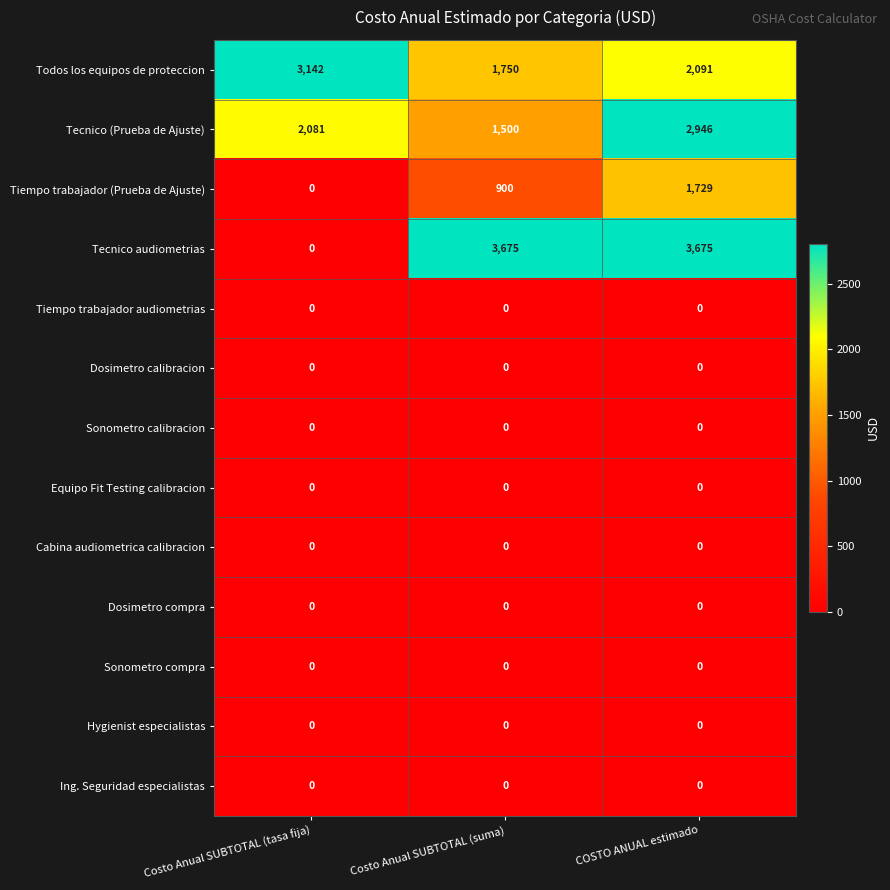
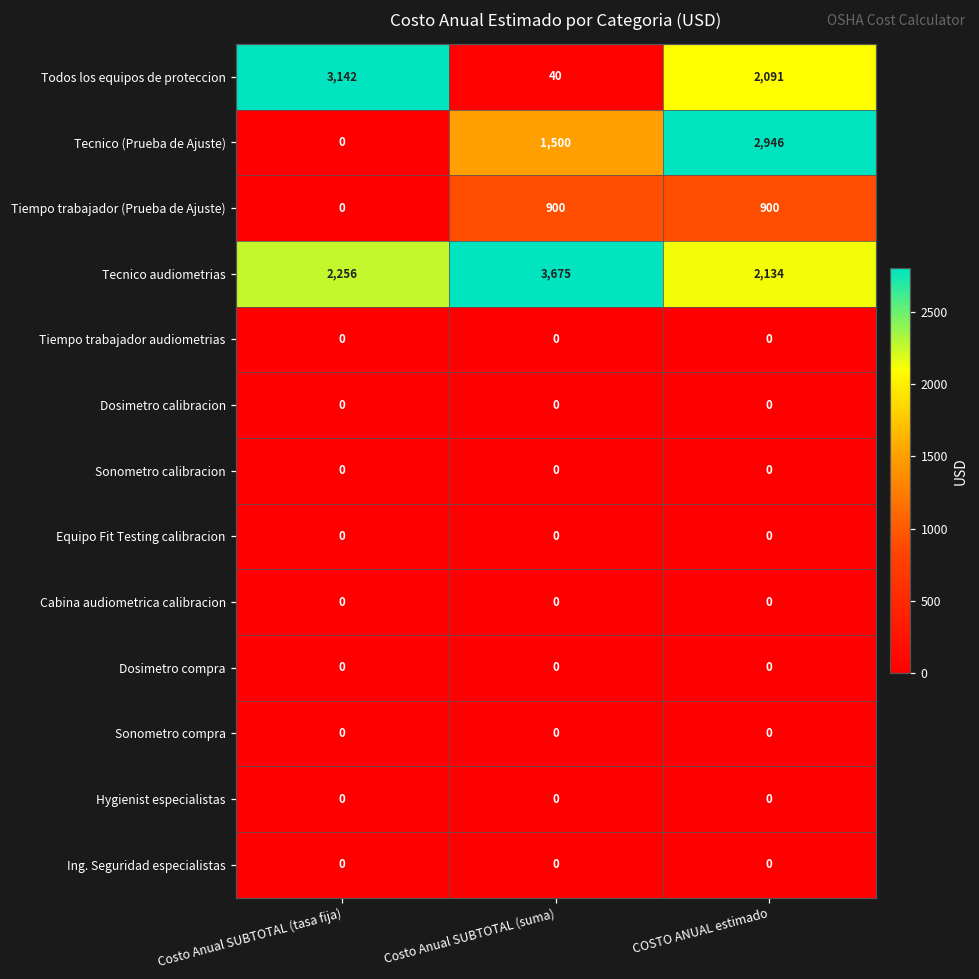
  {
    "Todos los equipos de proteccion": {
      "Costo Anual SUBTOTAL (tasa fija)": "3,142",
-     "Costo Anual SUBTOTAL (suma)": "1,750",
+     "Costo Anual SUBTOTAL (suma)": "40",
      "COSTO ANUAL estimado": "2,091"
    },
    "Tecnico (Prueba de Ajuste)": {
-     "Costo Anual SUBTOTAL (tasa fija)": "2,081",
+     "Costo Anual SUBTOTAL (tasa fija)": "0",
      "Costo Anual SUBTOTAL (suma)": "1,500",
      "COSTO ANUAL estimado": "2,946"
    },
    "Tiempo trabajador (Prueba de Ajuste)": {
      "Costo Anual SUBTOTAL (tasa fija)": "0",
      "Costo Anual SUBTOTAL (suma)": "900",
-     "COSTO ANUAL estimado": "1,729"
+     "COSTO ANUAL estimado": "900"
    },
    "Tecnico audiometrias": {
-     "Costo Anual SUBTOTAL (tasa fija)": "0",
+     "Costo Anual SUBTOTAL (tasa fija)": "2,256",
      "Costo Anual SUBTOTAL (suma)": "3,675",
-     "COSTO ANUAL estimado": "3,675"
+     "COSTO ANUAL estimado": "2,134"
    },
    "Tiempo trabajador audiometrias": {
      "Costo Anual SUBTOTAL (tasa fija)": "0",
      "Costo Anual SUBTOTAL (suma)": "0",
      "COSTO ANUAL estimado": "0"
    },
    "Dosimetro calibracion": {
      "Costo Anual SUBTOTAL (tasa fija)": "0",
      "Costo Anual SUBTOTAL (suma)": "0",
      "COSTO ANUAL estimado": "0"
    },
    "Sonometro calibracion": {
      "Costo Anual SUBTOTAL (tasa fija)": "0",
      "Costo Anual SUBTOTAL (suma)": "0",
      "COSTO ANUAL estimado": "0"
    },
    "Equipo Fit Testing calibracion": {
      "Costo Anual SUBTOTAL (tasa fija)": "0",
      "Costo Anual SUBTOTAL (suma)": "0",
      "COSTO ANUAL estimado": "0"
    },
    "Cabina audiometrica calibracion": {
      "Costo Anual SUBTOTAL (tasa fija)": "0",
      "Costo Anual SUBTOTAL (suma)": "0",
      "COSTO ANUAL estimado": "0"
    },
    "Dosimetro compra": {
      "Costo Anual SUBTOTAL (tasa fija)": "0",
      "Costo Anual SUBTOTAL (suma)": "0",
      "COSTO ANUAL estimado": "0"
    },
    "Sonometro compra": {
      "Costo Anual SUBTOTAL (tasa fija)": "0",
      "Costo Anual SUBTOTAL (suma)": "0",
      "COSTO ANUAL estimado": "0"
    },
    "Hygienist especialistas": {
      "Costo Anual SUBTOTAL (tasa fija)": "0",
      "Costo Anual SUBTOTAL (suma)": "0",
      "COSTO ANUAL estimado": "0"
    },
    "Ing. Seguridad especialistas": {
      "Costo Anual SUBTOTAL (tasa fija)": "0",
      "Costo Anual SUBTOTAL (suma)": "0",
      "COSTO ANUAL estimado": "0"
    }
  }
